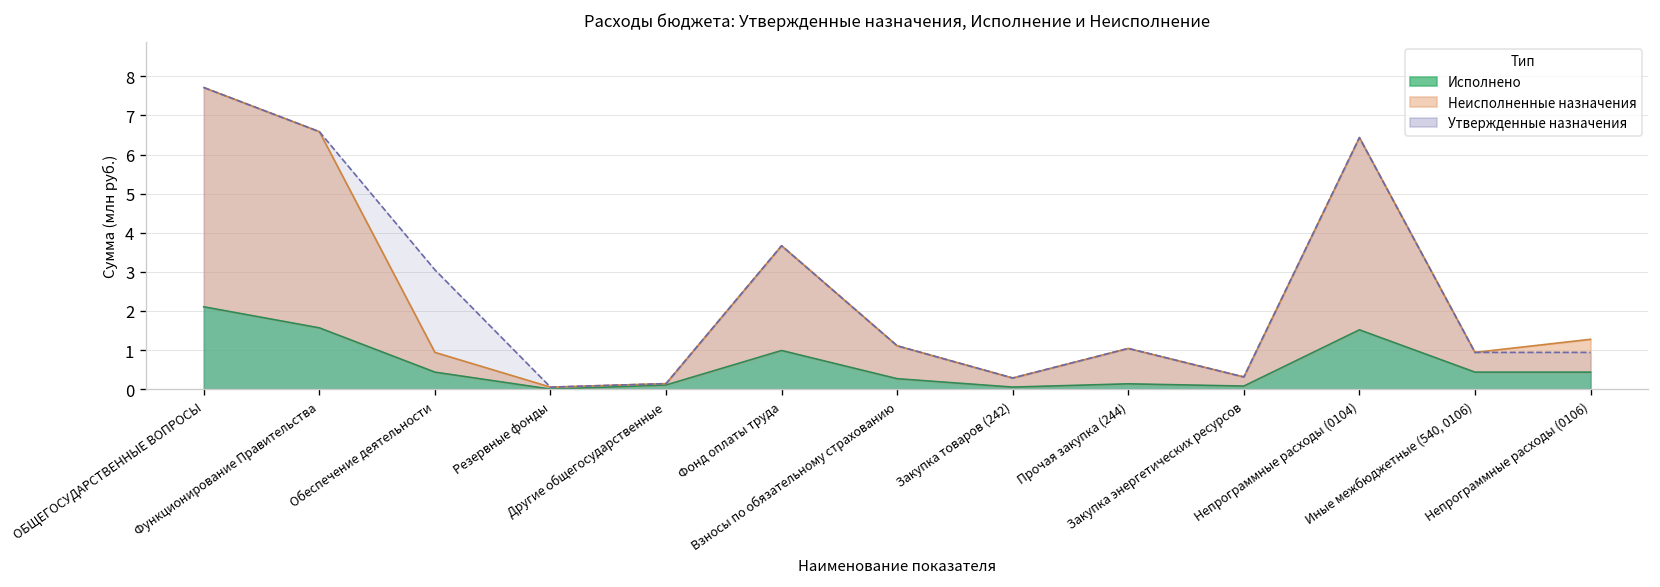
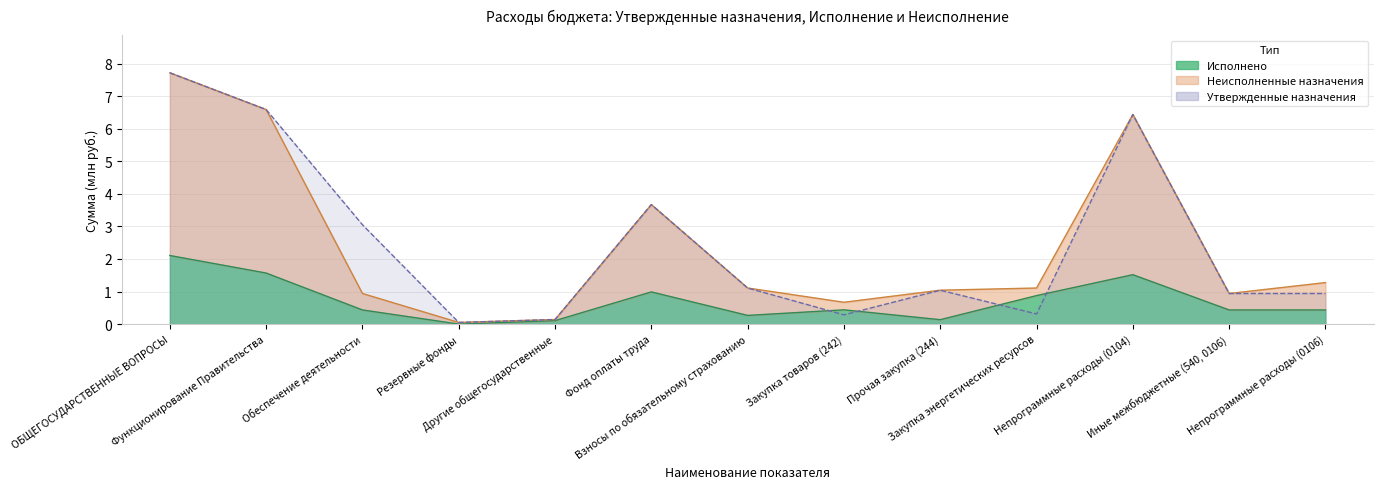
  {
    "Исполнено": {
      "ОБЩЕГОСУДАРСТВЕННЫЕ ВОПРОСЫ": 2.1,
      "Функционирование Правительства": 1.6,
      "Обеспечение деятельности": 0.4,
      "Фонд оплаты труда": 1.0,
      "Взносы по обязательному страхованию": 0.3,
-     "Закупка товаров (242)": 0.1,
+     "Закупка товаров (242)": 0.4,
      "Прочая закупка (244)": 0.1,
-     "Закупка энергетических ресурсов": 0.1,
+     "Закупка энергетических ресурсов": 0.9,
      "Непрограммные расходы (0104)": 1.5,
      "Иные межбюджетные (540, 0106)": 0.4,
      "Непрограммные расходы (0106)": 0.4
    },
    "Неисполненные назначения": {
      "Обеспечение деятельности": 0.5,
      "Непрограммные расходы (0106)": 0.8
    },
    "Утвержденные назначения": {
      "Обеспечение деятельности": 3.1,
      "Непрограммные расходы (0106)": 0.9
    }
  }
